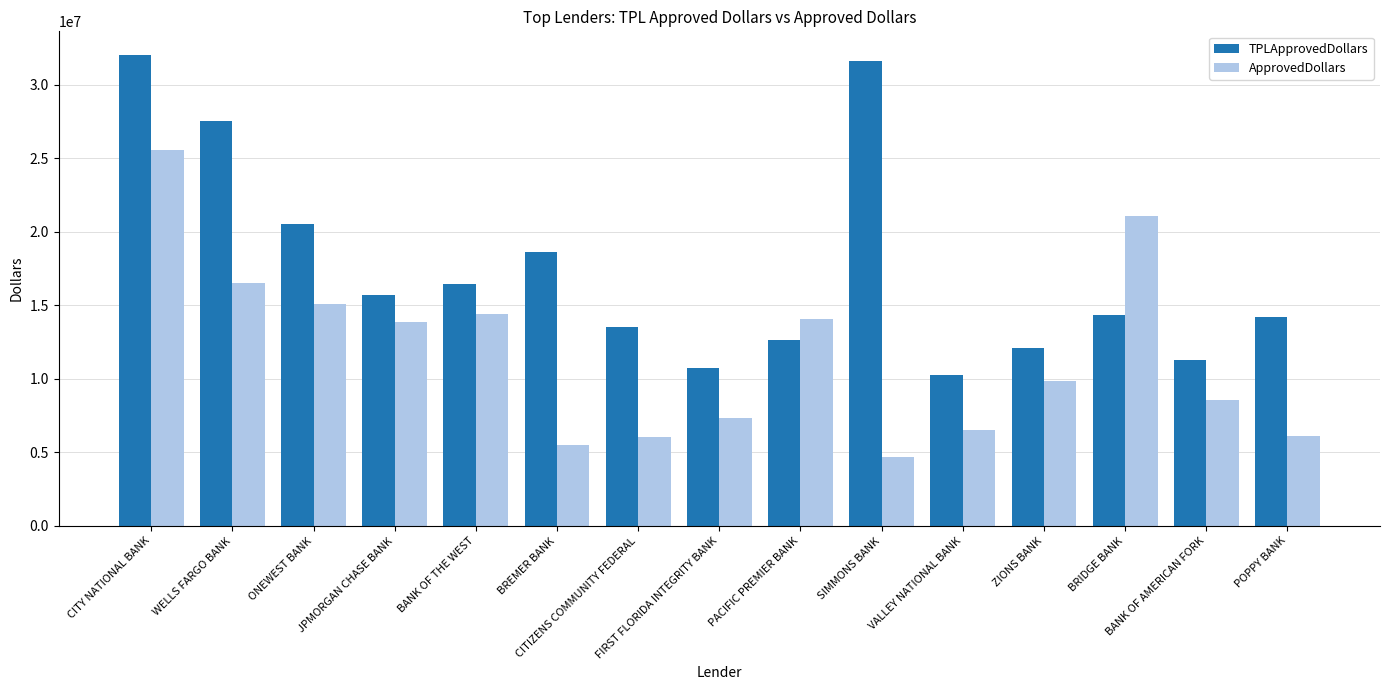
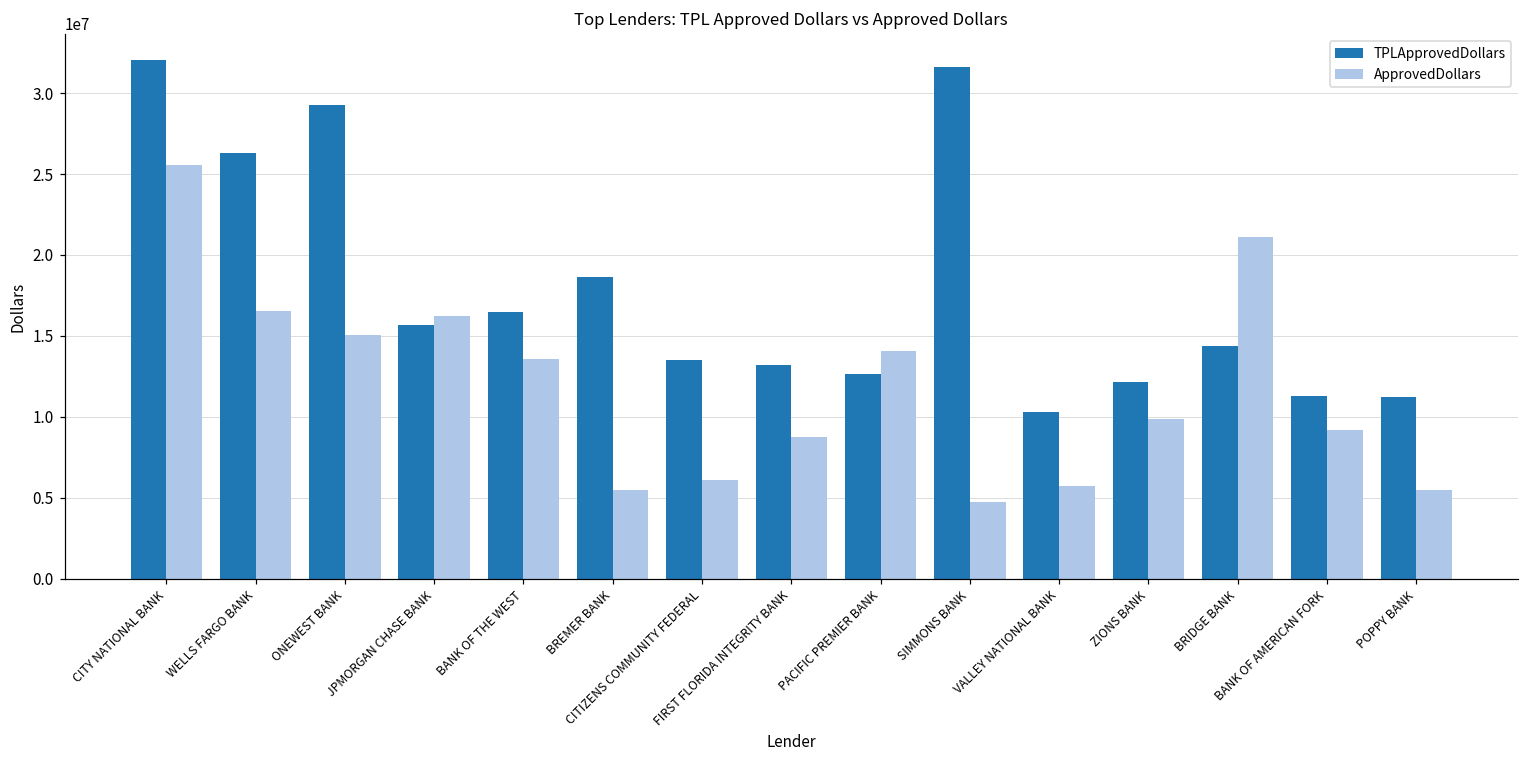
  {
    "TPLApprovedDollars": {
      "CITY NATIONAL BANK": 32000000,
-     "WELLS FARGO BANK": 27500000,
-     "ONEWEST BANK": 20600000,
+     "WELLS FARGO BANK": 26300000,
+     "ONEWEST BANK": 29300000,
      "JPMORGAN CHASE BANK": 15700000,
      "BANK OF THE WEST": 16400000,
      "BREMER BANK": 18700000,
      "CITIZENS COMMUNITY FEDERAL": 13500000,
-     "FIRST FLORIDA INTEGRITY BANK": 10800000,
+     "FIRST FLORIDA INTEGRITY BANK": 13200000,
      "PACIFIC PREMIER BANK": 12700000,
      "SIMMONS BANK": 31600000,
      "VALLEY NATIONAL BANK": 10300000,
      "ZIONS BANK": 12100000,
      "BRIDGE BANK": 14400000,
      "BANK OF AMERICAN FORK": 11300000,
-     "POPPY BANK": 14200000
+     "POPPY BANK": 11200000
    },
    "ApprovedDollars": {
      "CITY NATIONAL BANK": 25500000,
      "WELLS FARGO BANK": 16500000,
      "ONEWEST BANK": 15100000,
-     "JPMORGAN CHASE BANK": 13800000,
-     "BANK OF THE WEST": 14400000,
+     "JPMORGAN CHASE BANK": 16300000,
+     "BANK OF THE WEST": 13600000,
      "BREMER BANK": 5500000,
      "CITIZENS COMMUNITY FEDERAL": 6100000,
-     "FIRST FLORIDA INTEGRITY BANK": 7300000,
+     "FIRST FLORIDA INTEGRITY BANK": 8800000,
      "PACIFIC PREMIER BANK": 14100000,
      "SIMMONS BANK": 4700000,
-     "VALLEY NATIONAL BANK": 6500000,
+     "VALLEY NATIONAL BANK": 5700000,
      "ZIONS BANK": 9800000,
      "BRIDGE BANK": 21100000,
-     "BANK OF AMERICAN FORK": 8600000,
-     "POPPY BANK": 6100000
+     "BANK OF AMERICAN FORK": 9200000,
+     "POPPY BANK": 5500000
    }
  }
